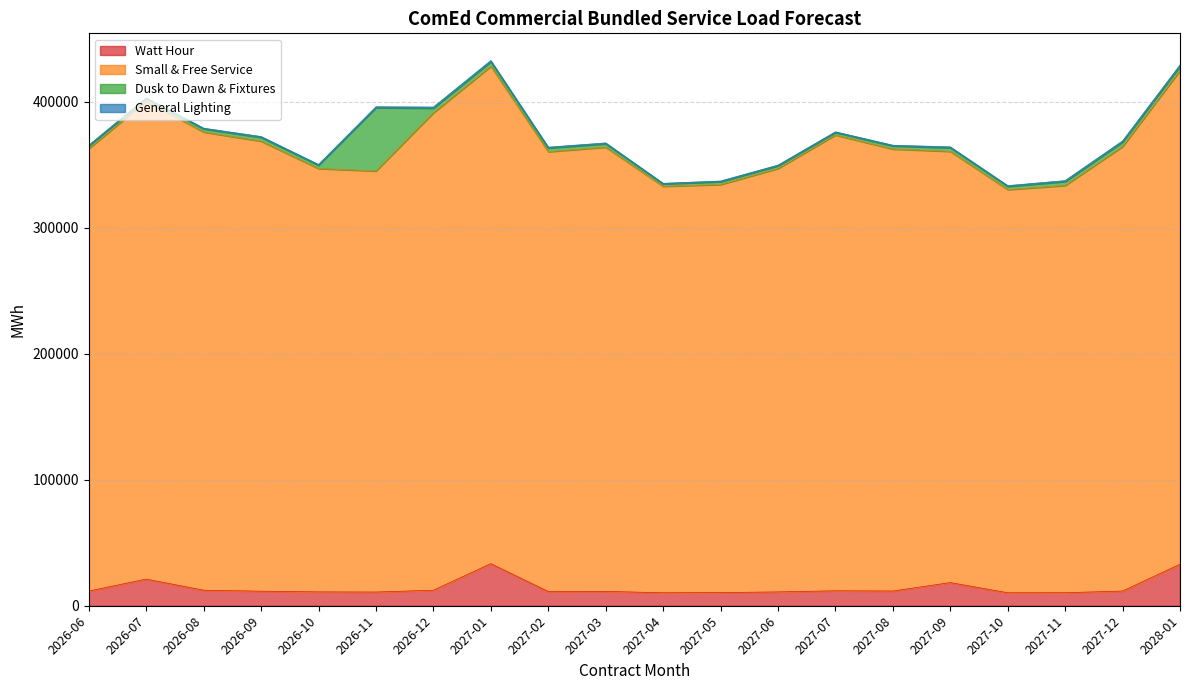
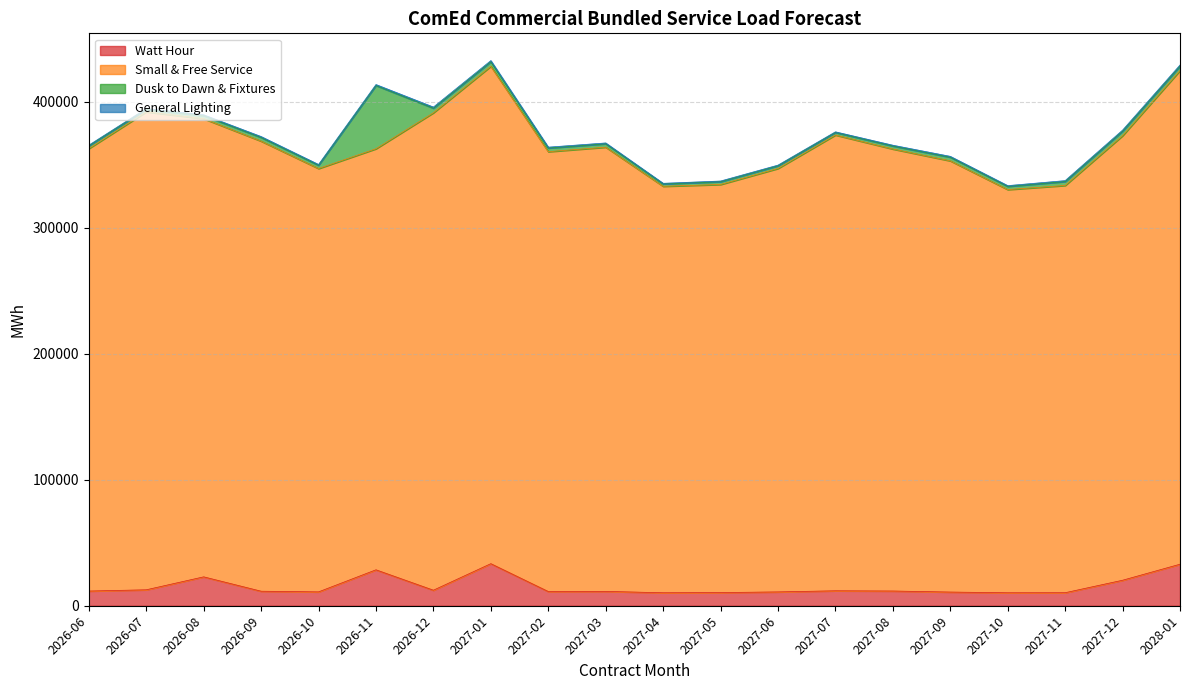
  {
    "Watt Hour": {
      "2026-06": 12000,
-     "2026-07": 21000,
-     "2026-08": 12000,
+     "2026-07": 13000,
+     "2026-08": 23000,
      "2026-09": 12000,
      "2026-10": 11000,
-     "2026-11": 11000,
+     "2026-11": 29000,
      "2026-12": 12000,
      "2027-01": 33000,
      "2027-02": 11000,
      "2027-03": 11000,
      "2027-04": 10000,
      "2027-05": 10000,
      "2027-06": 11000,
      "2027-07": 12000,
      "2027-08": 12000,
-     "2027-09": 18000,
+     "2027-09": 11000,
      "2027-10": 10000,
      "2027-11": 10000,
-     "2027-12": 12000,
+     "2027-12": 20000,
      "2028-01": 33000
    },
    "Small & Free Service": {
      "2026-06": 351000,
      "2026-09": 357000,
      "2026-10": 336000,
      "2026-11": 334000,
      "2026-12": 379000,
      "2027-01": 395000,
      "2027-02": 349000,
      "2027-03": 352000,
      "2027-05": 324000,
      "2027-06": 336000,
      "2027-07": 362000,
      "2027-08": 351000,
      "2027-09": 342000,
      "2027-10": 320000,
      "2027-11": 323000,
      "2027-12": 353000,
      "2028-01": 392000
    }
  }
